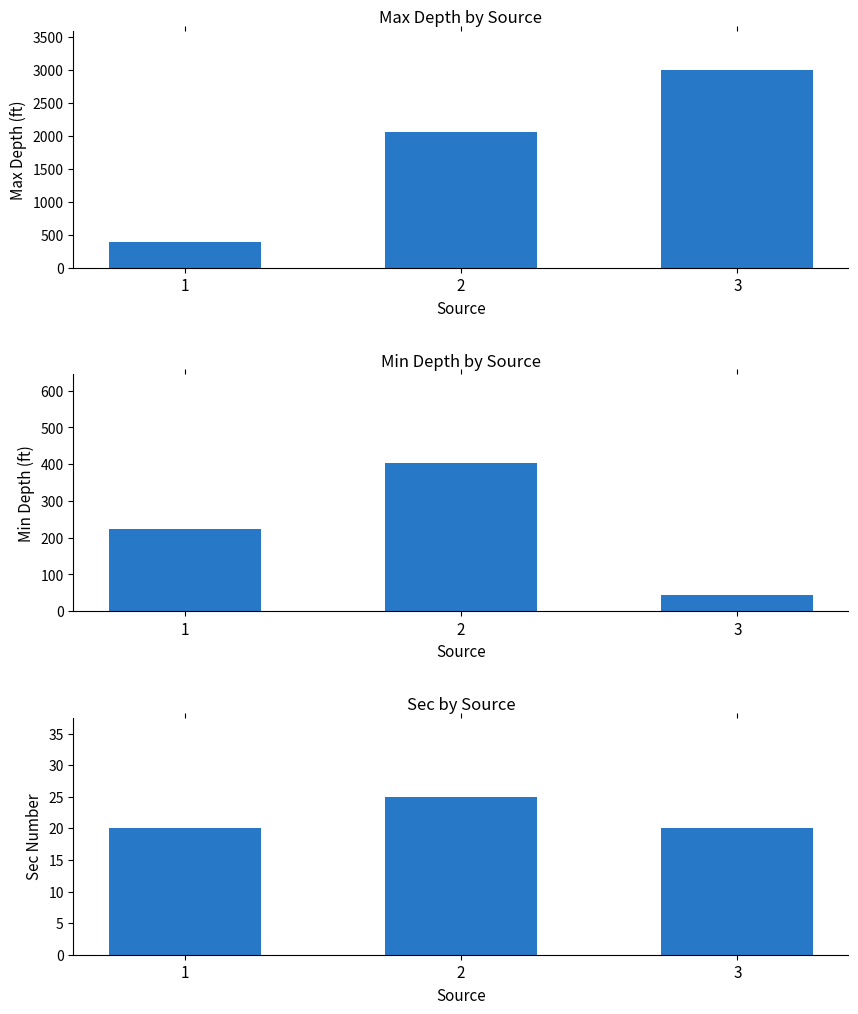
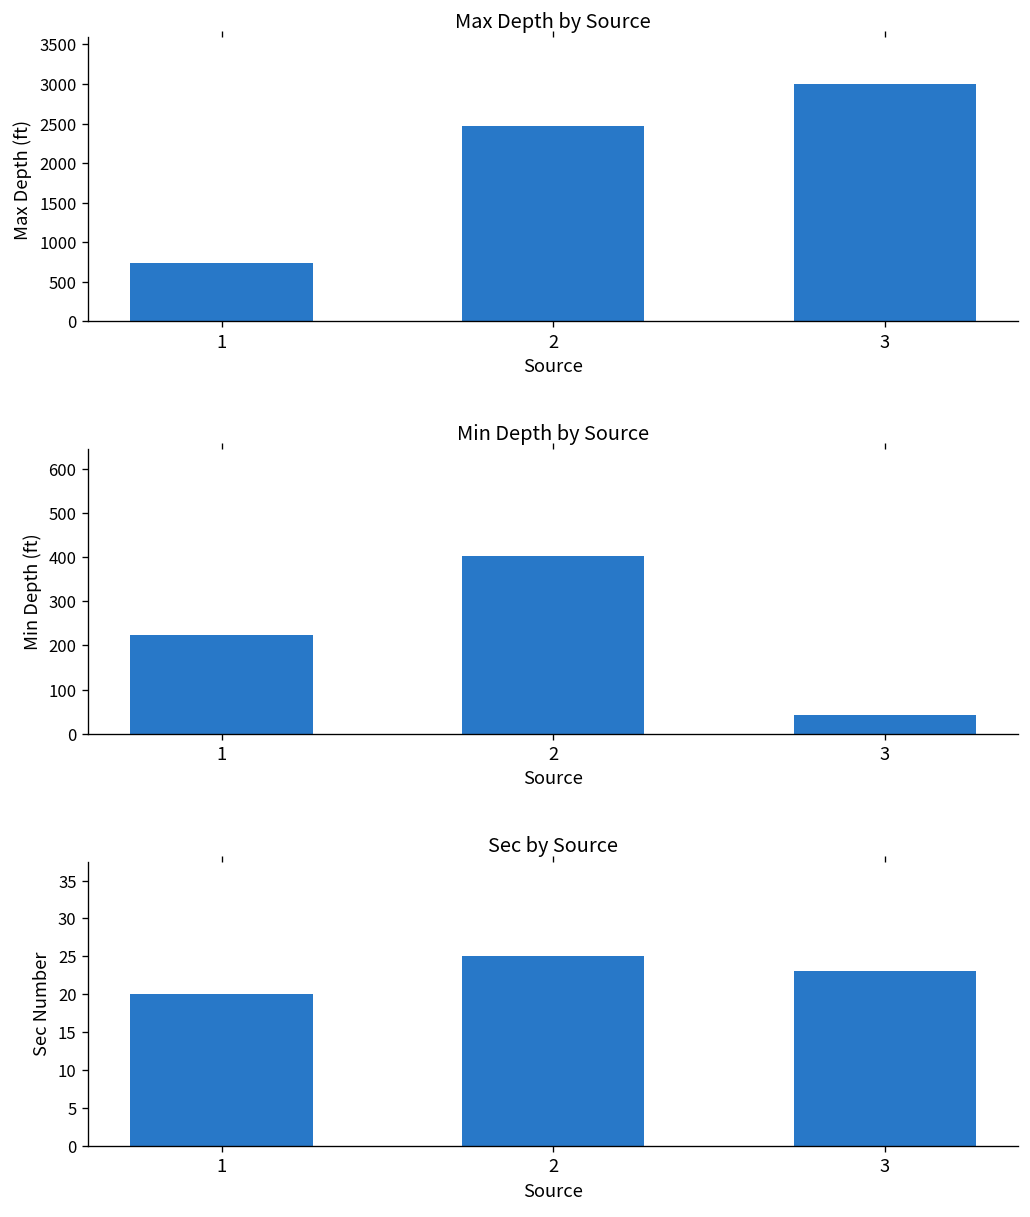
  {
    "Max Depth by Source": {
-     "1": 400,
-     "2": 2100,
+     "1": 700,
+     "2": 2500,
      "3": 3000
    },
    "Min Depth by Source": {
      "1": 220,
      "2": 400,
      "3": 40
    },
    "Sec by Source": {
      "1": 20,
      "2": 25,
-     "3": 20
+     "3": 23
    }
  }
